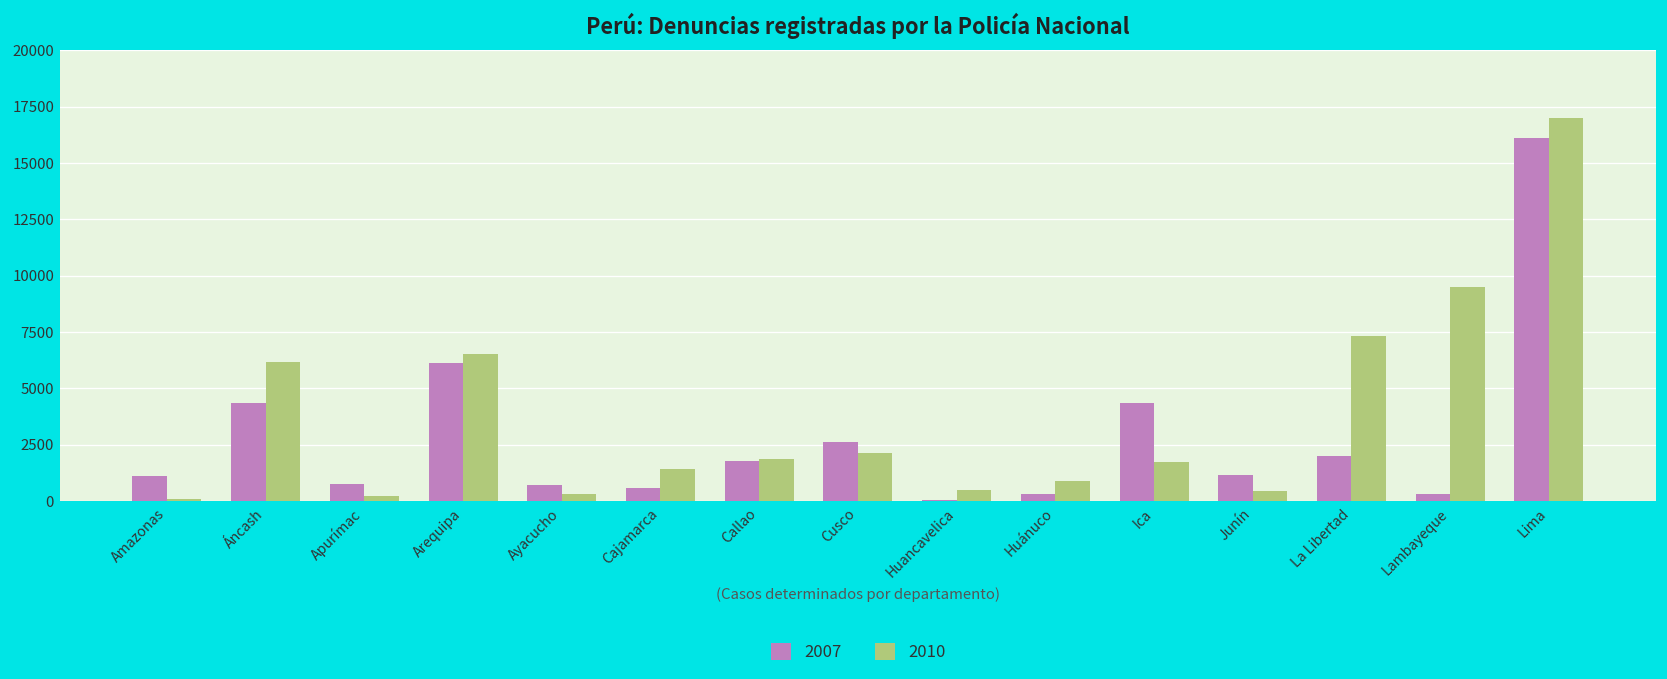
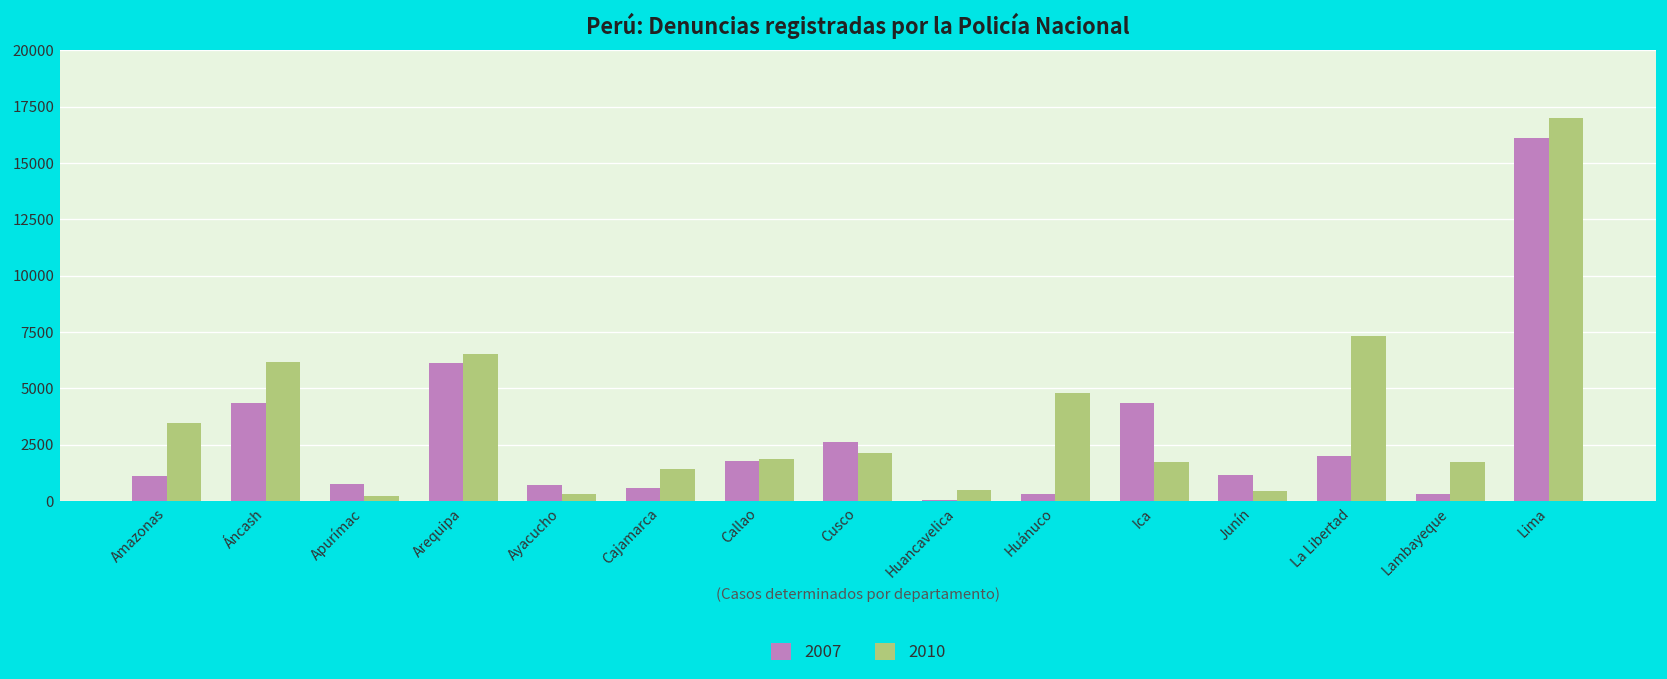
  {
    "2007": {
      "Amazonas": 1100,
      "Áncash": 4400,
      "Apurímac": 800,
      "Arequipa": 6200,
      "Ayacucho": 700,
      "Cajamarca": 600,
      "Callao": 1800,
      "Cusco": 2600,
      "Huánuco": 300,
      "Ica": 4400,
      "Junín": 1200,
      "La Libertad": 2000,
      "Lambayeque": 300,
      "Lima": 16100
    },
    "2010": {
-     "Amazonas": 100,
+     "Amazonas": 3500,
      "Áncash": 6200,
      "Apurímac": 200,
      "Arequipa": 6500,
      "Ayacucho": 300,
      "Cajamarca": 1400,
      "Callao": 1900,
      "Cusco": 2100,
      "Huancavelica": 500,
-     "Huánuco": 900,
+     "Huánuco": 4800,
      "Ica": 1700,
      "Junín": 500,
      "La Libertad": 7300,
-     "Lambayeque": 9500,
+     "Lambayeque": 1800,
      "Lima": 17000
    }
  }
